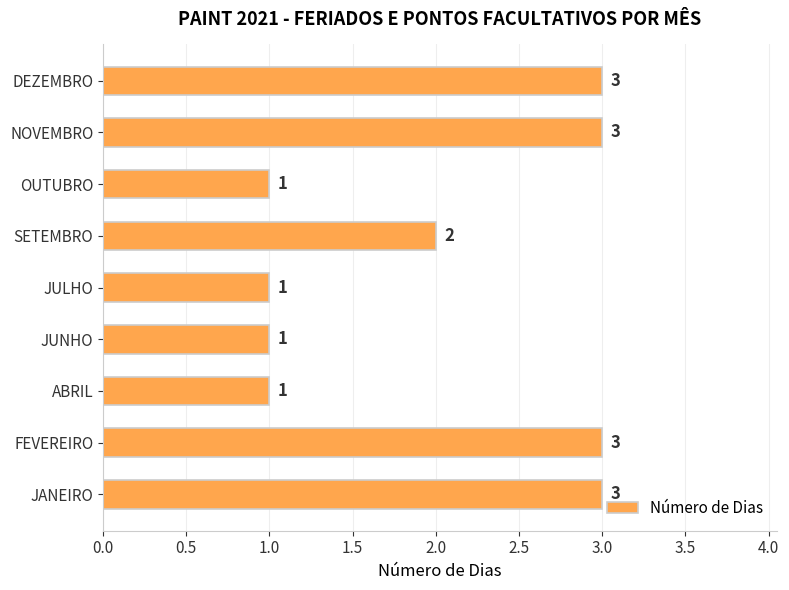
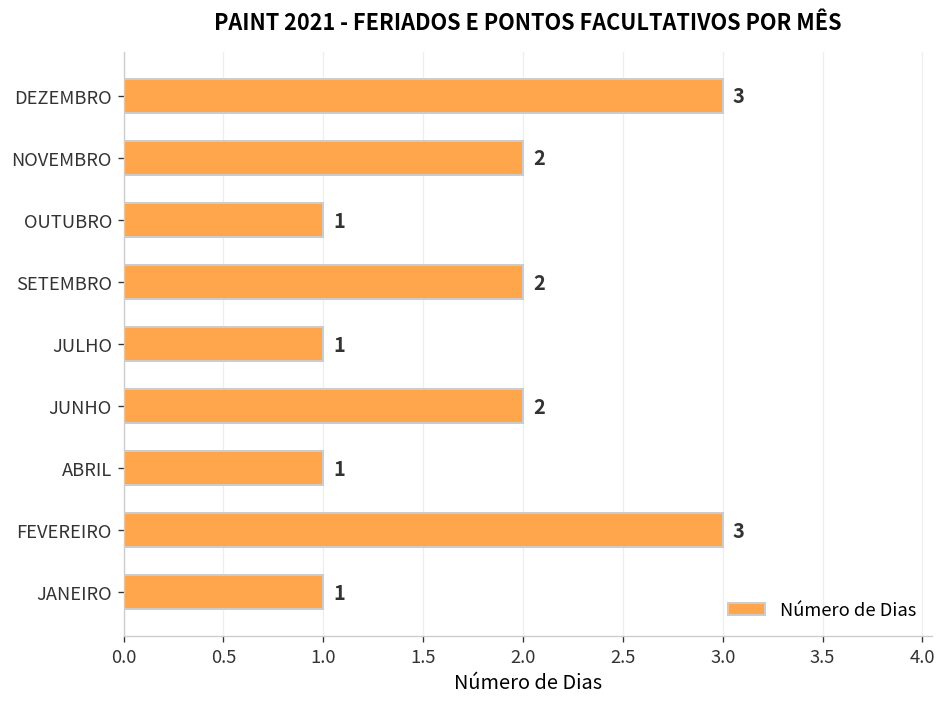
  {
    "DEZEMBRO": 3,
-   "NOVEMBRO": 3,
+   "NOVEMBRO": 2,
    "OUTUBRO": 1,
    "SETEMBRO": 2,
    "JULHO": 1,
-   "JUNHO": 1,
+   "JUNHO": 2,
    "ABRIL": 1,
    "FEVEREIRO": 3,
-   "JANEIRO": 3
+   "JANEIRO": 1
  }
